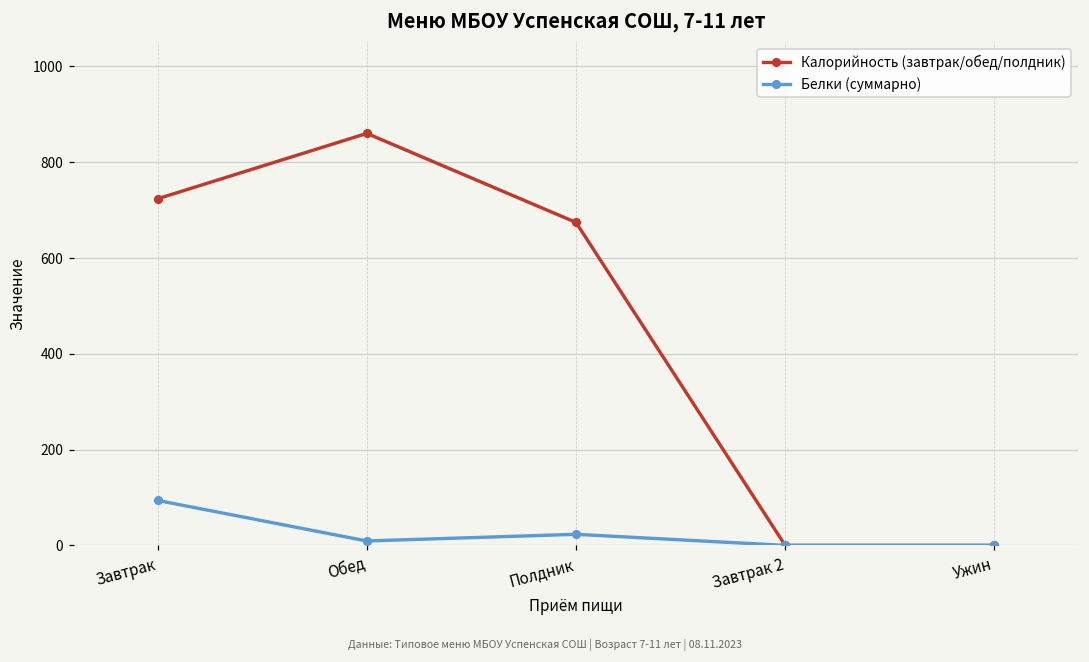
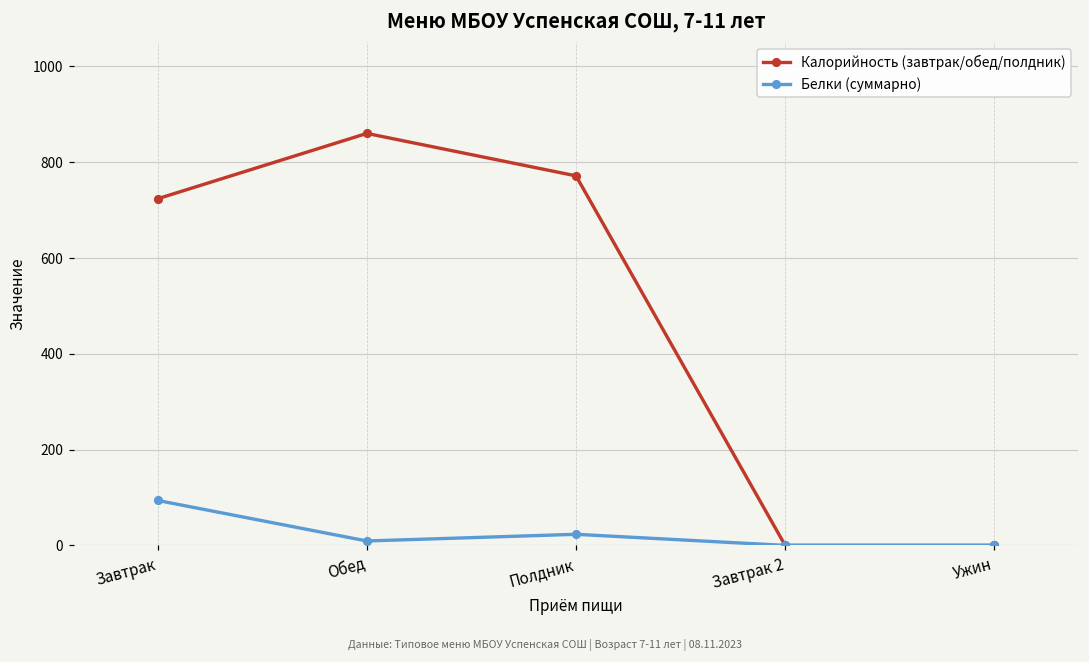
  {
    "Калорийность (завтрак/обед/полдник)": {
      "Завтрак": 720,
      "Обед": 860,
-     "Полдник": 670
+     "Полдник": 770
    },
    "Белки (суммарно)": {
      "Завтрак": 90,
      "Обед": 10,
      "Полдник": 20
    }
  }
